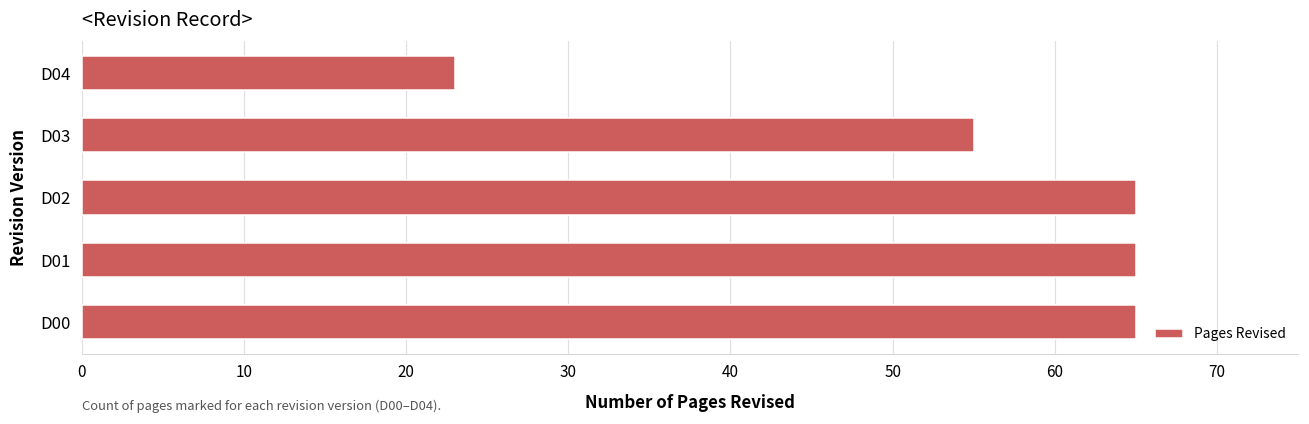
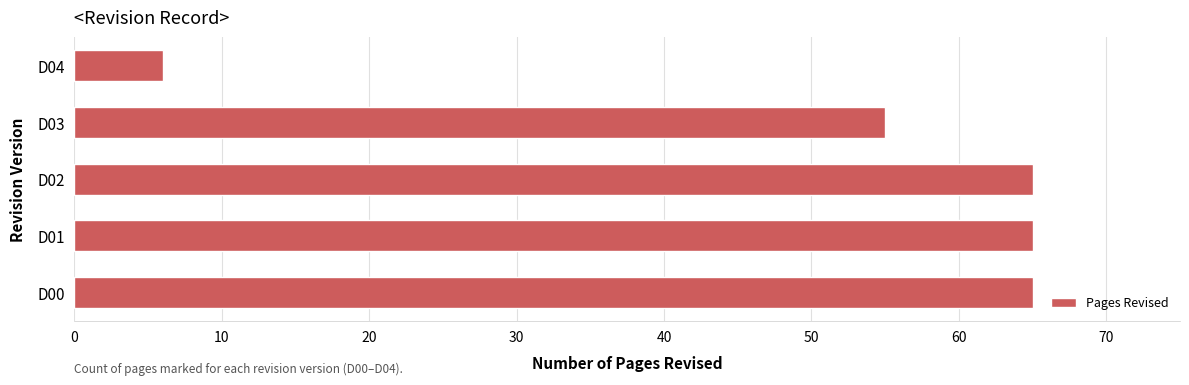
  {
-   "D04": 23,
+   "D04": 6,
    "D03": 55,
    "D02": 65,
    "D01": 65,
    "D00": 65
  }
